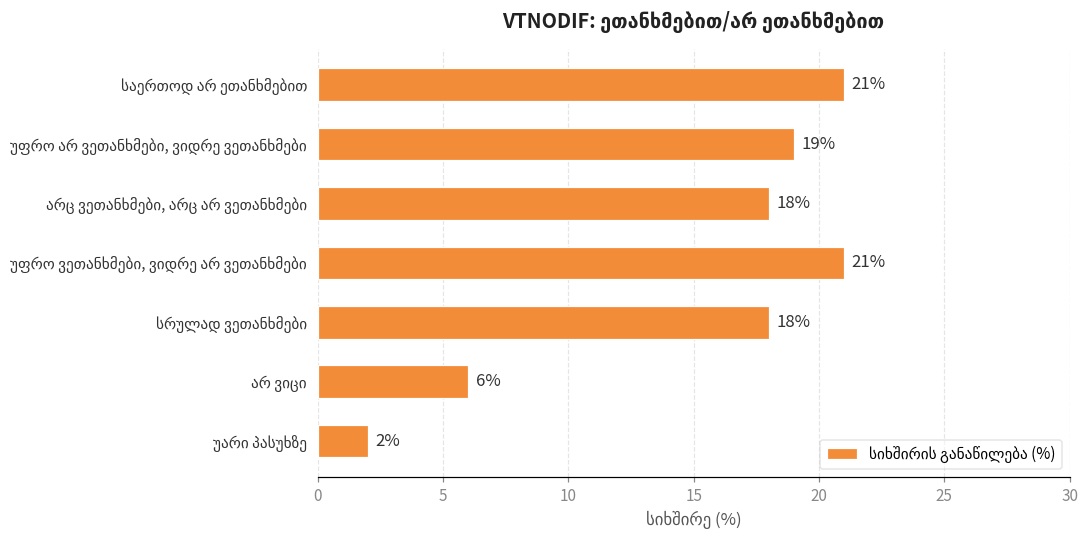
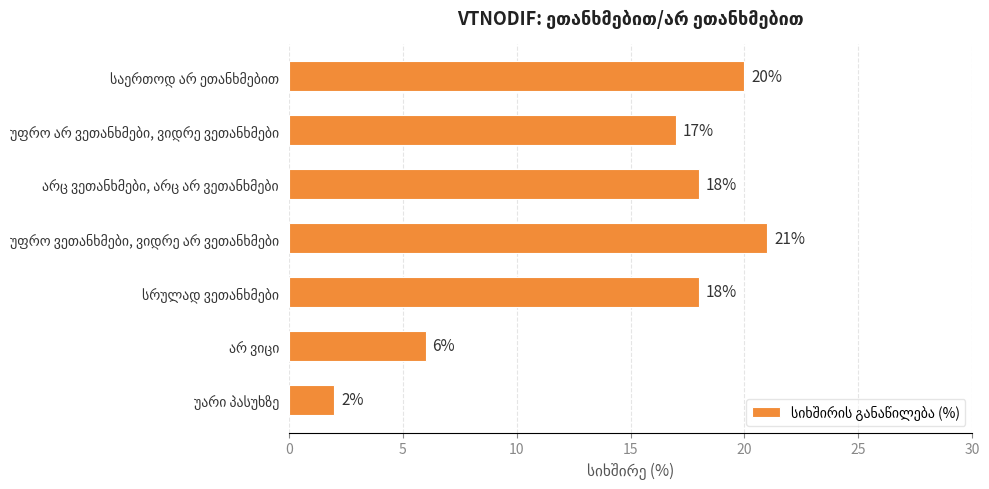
  {
-   "საერთოდ არ ეთანხმებით": "21%",
-   "უფრო არ ვეთანხმები, ვიდრე ვეთანხმები": "19%",
+   "საერთოდ არ ეთანხმებით": "20%",
+   "უფრო არ ვეთანხმები, ვიდრე ვეთანხმები": "17%",
    "არც ვეთანხმები, არც არ ვეთანხმები": "18%",
    "უფრო ვეთანხმები, ვიდრე არ ვეთანხმები": "21%",
    "სრულად ვეთანხმები": "18%",
    "არ ვიცი": "6%",
    "უარი პასუხზე": "2%"
  }
